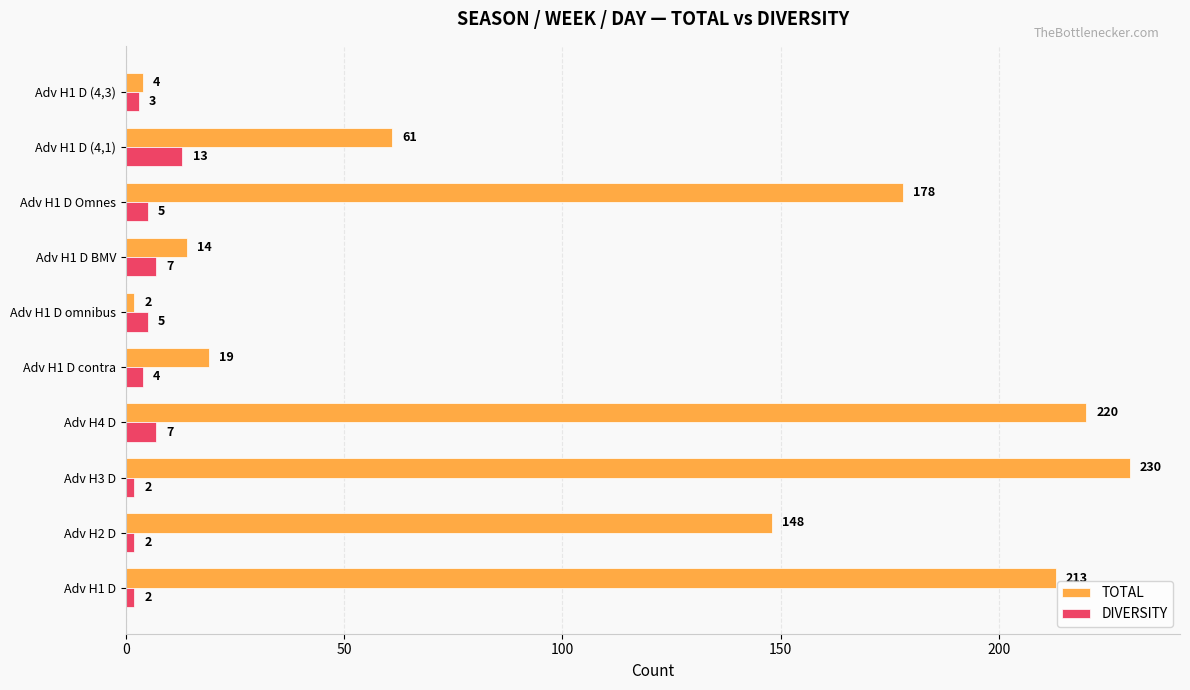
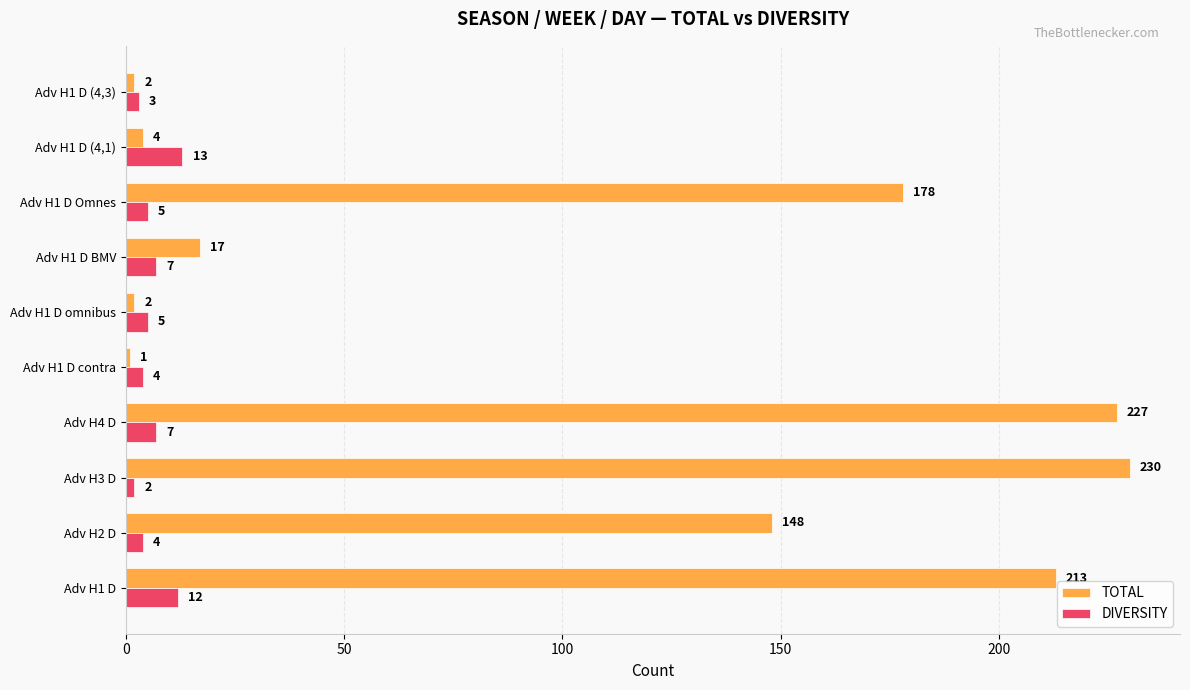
  {
    "TOTAL": {
-     "Adv H1 D (4,3)": 4,
-     "Adv H1 D (4,1)": 61,
+     "Adv H1 D (4,3)": 2,
+     "Adv H1 D (4,1)": 4,
      "Adv H1 D Omnes": 178,
-     "Adv H1 D BMV": 14,
+     "Adv H1 D BMV": 17,
      "Adv H1 D omnibus": 2,
-     "Adv H1 D contra": 19,
-     "Adv H4 D": 220,
+     "Adv H1 D contra": 1,
+     "Adv H4 D": 227,
      "Adv H3 D": 230,
      "Adv H2 D": 148
    },
    "DIVERSITY": {
      "Adv H1 D (4,3)": 3,
      "Adv H1 D (4,1)": 13,
      "Adv H1 D Omnes": 5,
      "Adv H1 D BMV": 7,
      "Adv H1 D omnibus": 5,
      "Adv H1 D contra": 4,
      "Adv H4 D": 7,
      "Adv H3 D": 2,
-     "Adv H2 D": 2,
-     "Adv H1 D": 2
+     "Adv H2 D": 4,
+     "Adv H1 D": 12
    }
  }
